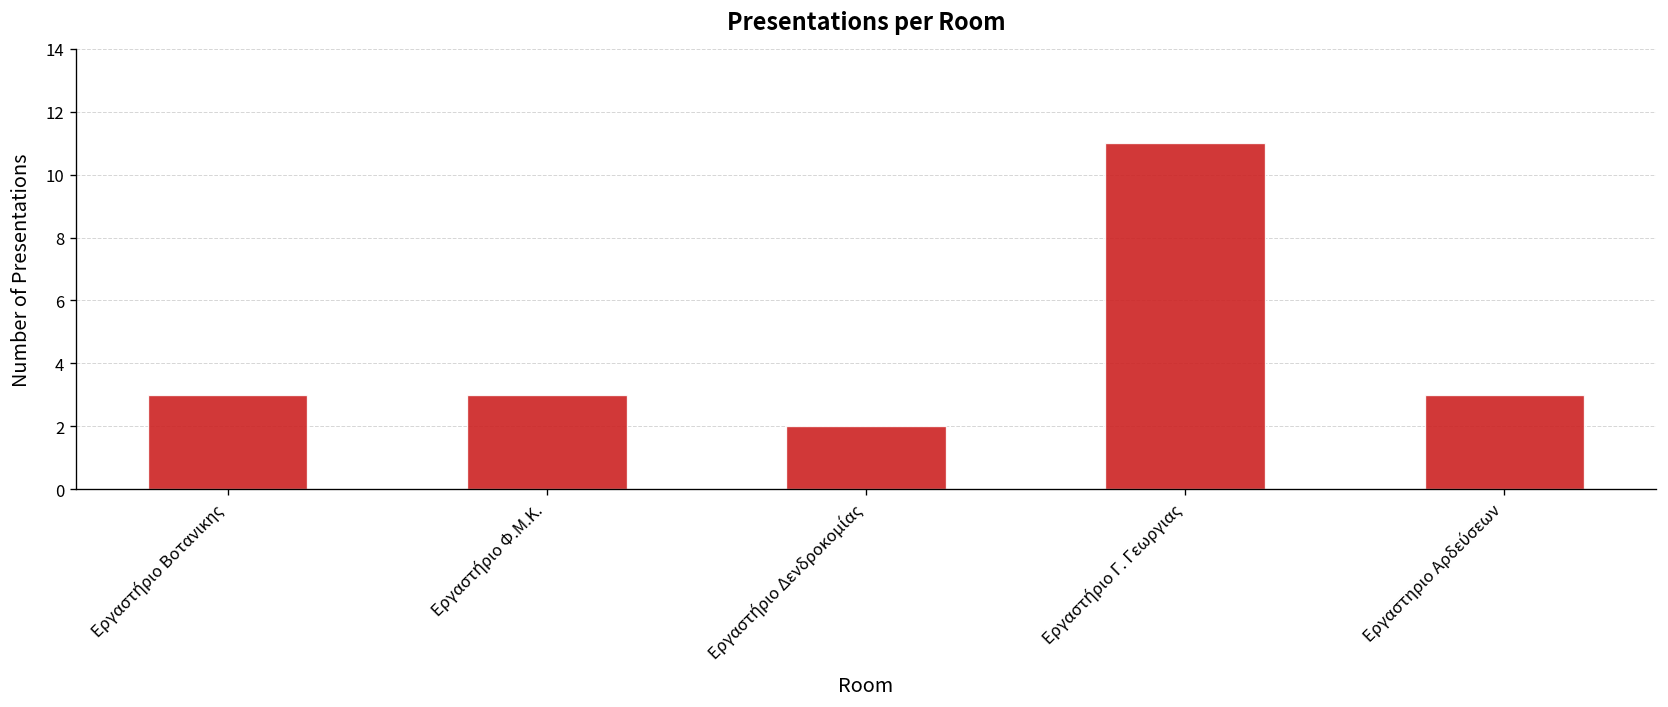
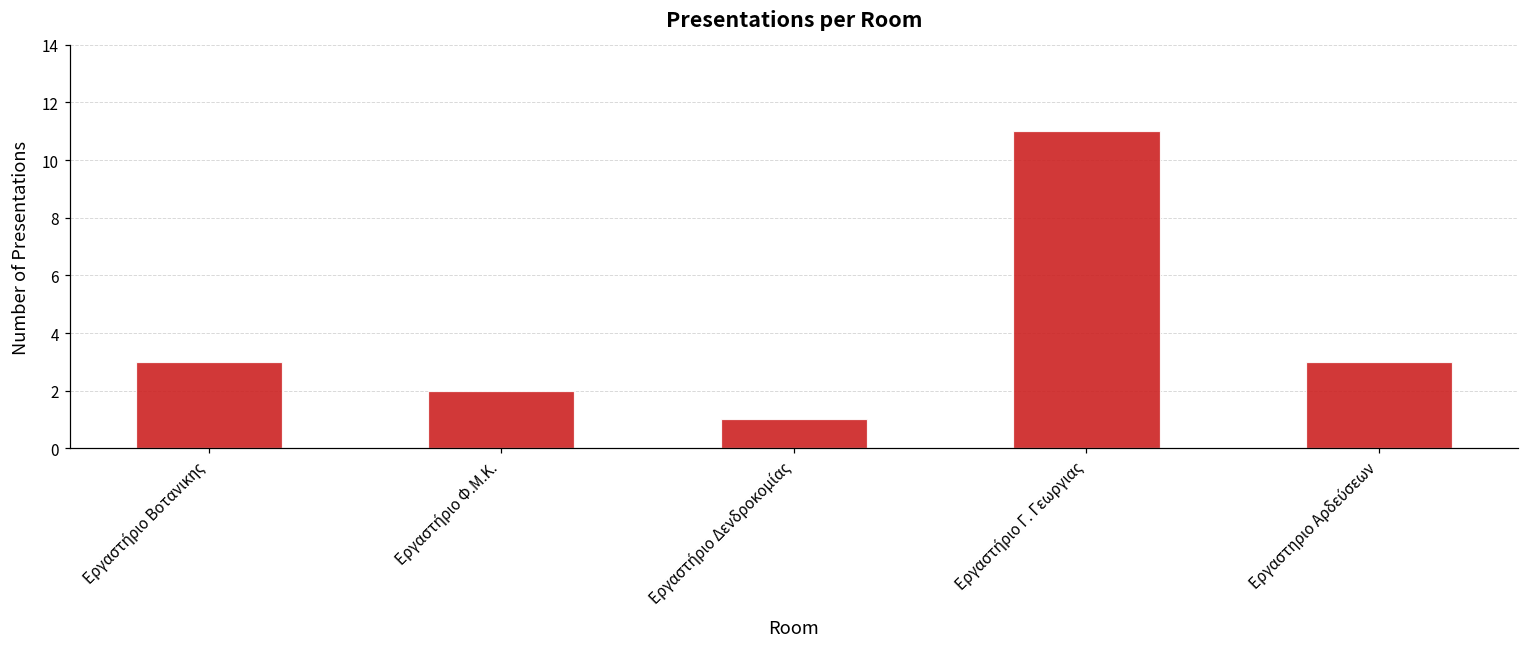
  {
    "Εργαστήριο Βοτανικης": 3,
-   "Εργαστήριο Φ.Μ.Κ.": 3,
-   "Εργαστήριο Δενδροκομίας": 2,
+   "Εργαστήριο Φ.Μ.Κ.": 2,
+   "Εργαστήριο Δενδροκομίας": 1,
    "Εργαστήριο Γ. Γεωργιας": 11,
    "Εργαστηριο Αρδεύσεων": 3
  }
